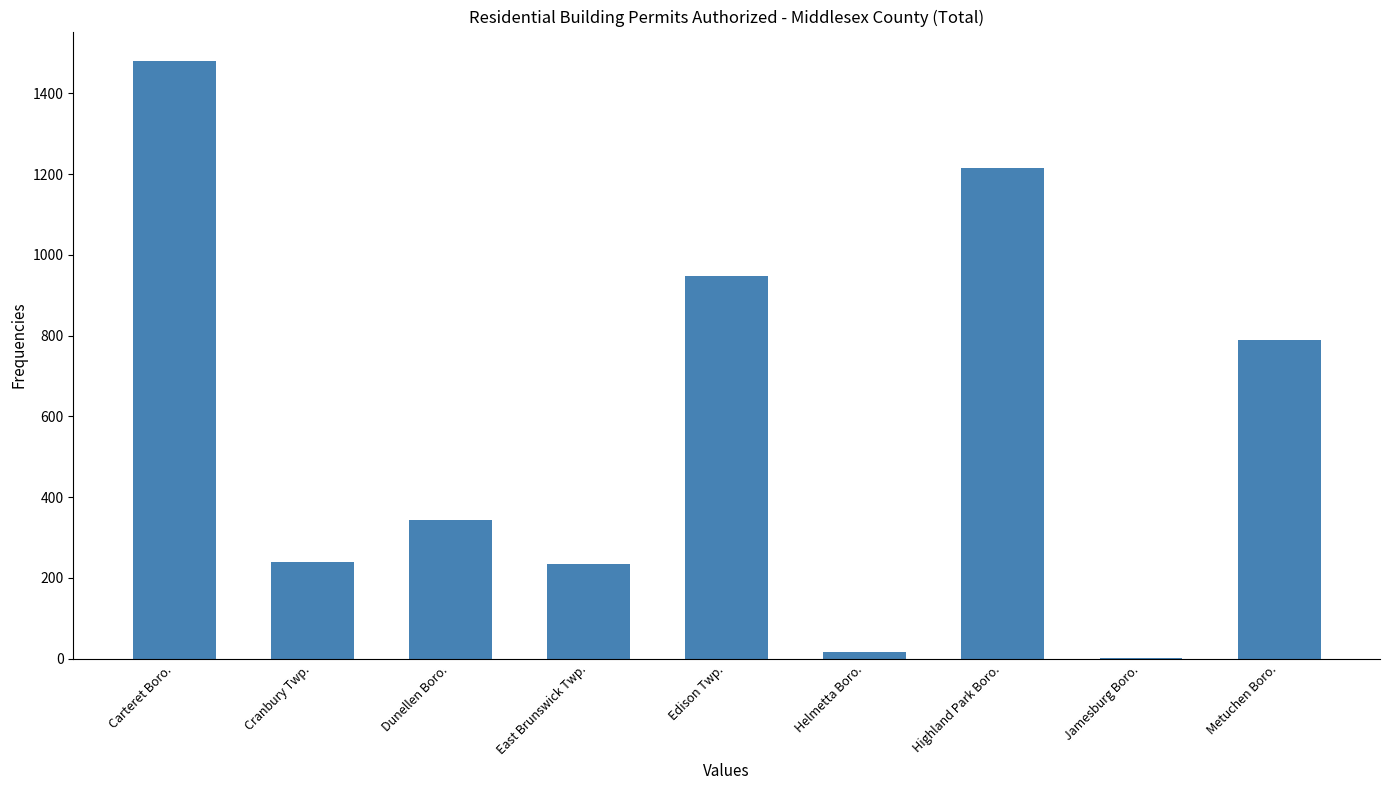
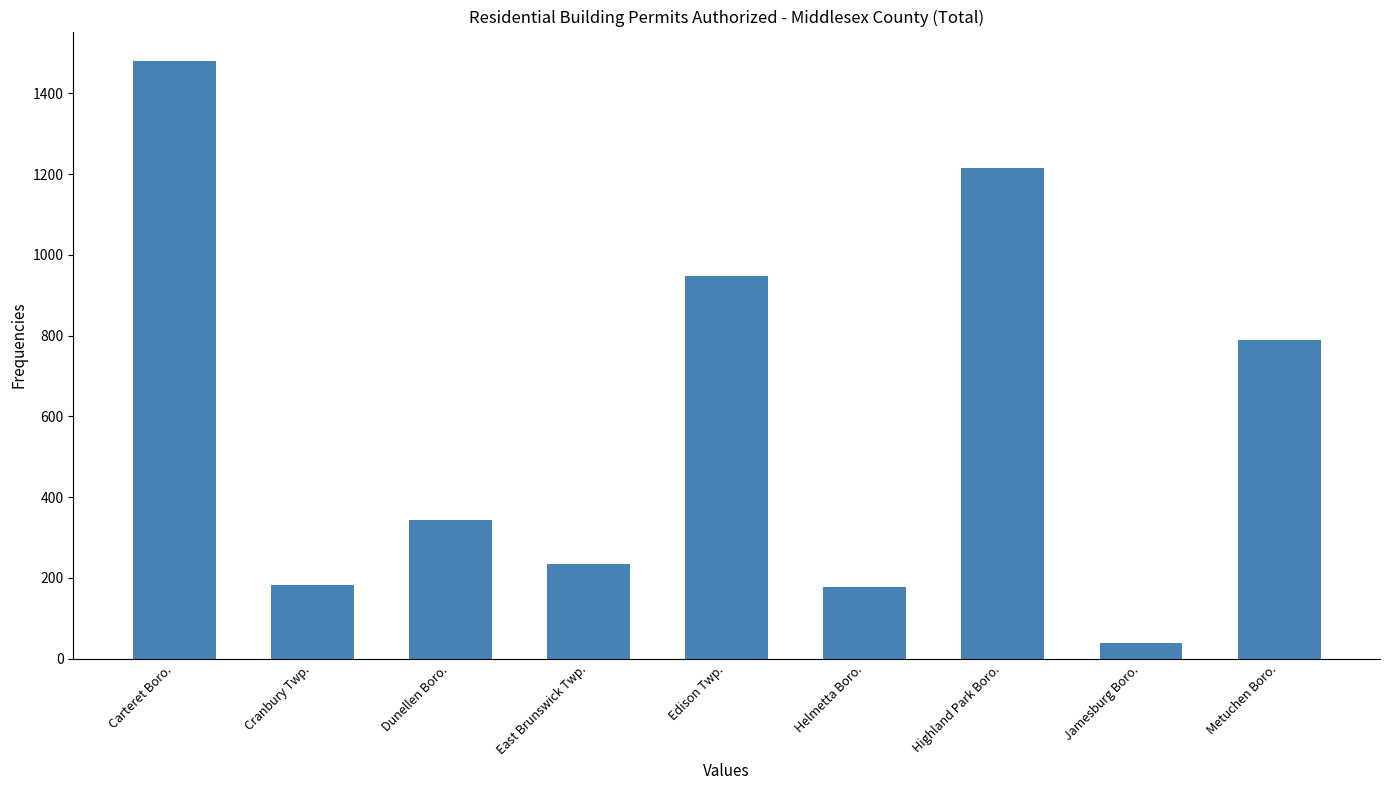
  {
    "Carteret Boro.": 1480,
-   "Cranbury Twp.": 240,
+   "Cranbury Twp.": 180,
    "Dunellen Boro.": 340,
    "East Brunswick Twp.": 230,
    "Edison Twp.": 950,
-   "Helmetta Boro.": 20,
+   "Helmetta Boro.": 180,
    "Highland Park Boro.": 1210,
-   "Jamesburg Boro.": 0,
+   "Jamesburg Boro.": 40,
    "Metuchen Boro.": 790
  }
